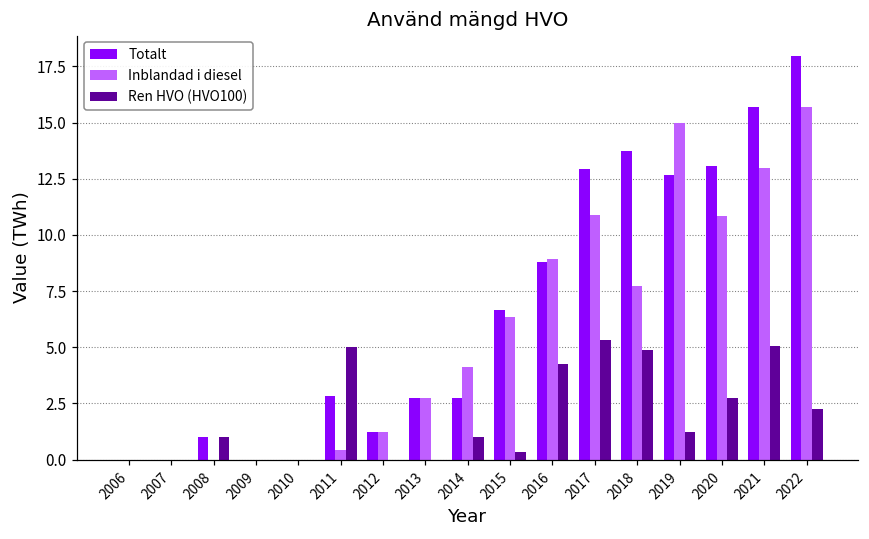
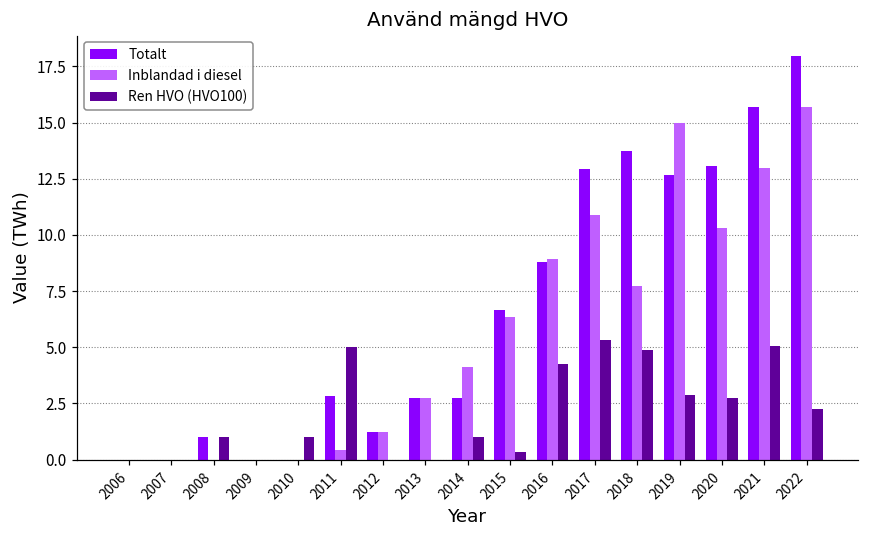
  {
    "Totalt": {
      "2006": 0.0,
      "2007": 0.0,
      "2008": 1.0,
      "2009": 0.0,
      "2010": 0.0,
      "2011": 2.8,
      "2012": 1.2,
      "2013": 2.7,
      "2014": 2.8,
      "2015": 6.7,
      "2016": 8.8,
      "2017": 13.0,
      "2018": 13.7,
      "2019": 12.7,
      "2020": 13.1,
      "2021": 15.7,
      "2022": 18.0
    },
    "Inblandad i diesel": {
      "2006": 0.0,
      "2007": 0.0,
      "2008": 0.0,
      "2009": 0.0,
      "2010": 0.0,
      "2011": 0.4,
      "2012": 1.2,
      "2013": 2.7,
      "2014": 4.1,
      "2015": 6.3,
      "2016": 8.9,
      "2017": 10.9,
      "2018": 7.7,
      "2019": 15.0,
-     "2020": 10.8,
+     "2020": 10.3,
      "2021": 13.0,
      "2022": 15.7
    },
    "Ren HVO (HVO100)": {
      "2006": 0.0,
      "2007": 0.0,
      "2008": 1.0,
      "2009": 0.0,
-     "2010": 0,
+     "2010": 1,
      "2011": 5.0,
      "2012": 0.0,
      "2013": 0.0,
      "2014": 1.0,
      "2015": 0.3,
      "2016": 4.2,
      "2017": 5.3,
      "2018": 4.9,
-     "2019": 1.2,
+     "2019": 2.9,
      "2020": 2.8,
      "2021": 5.1,
      "2022": 2.3
    }
  }
